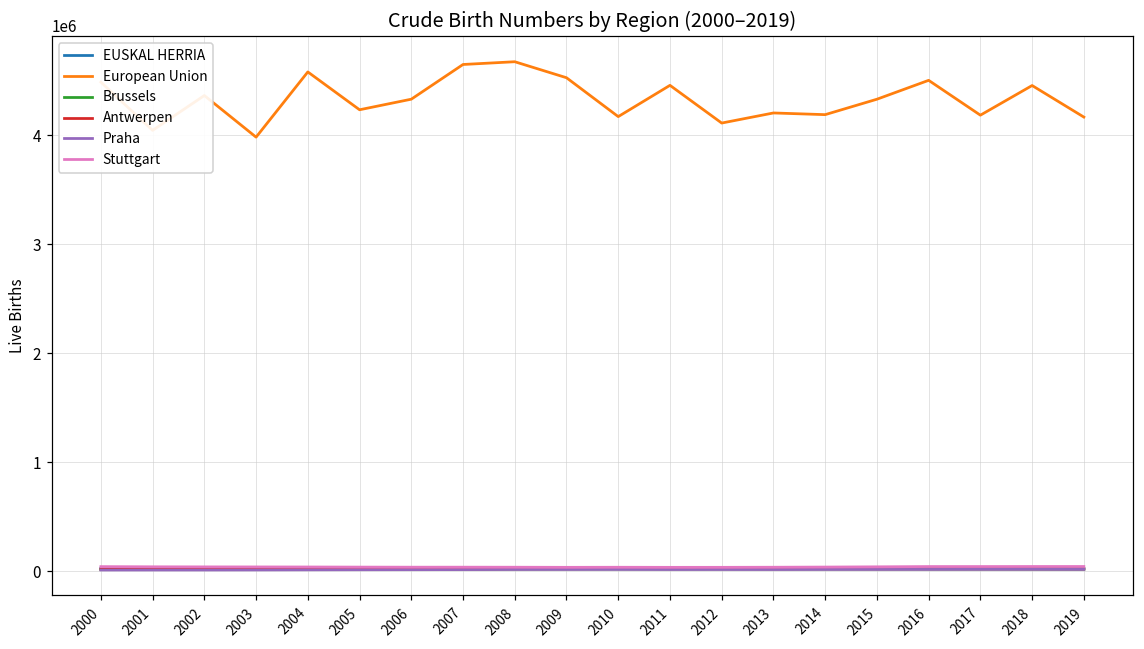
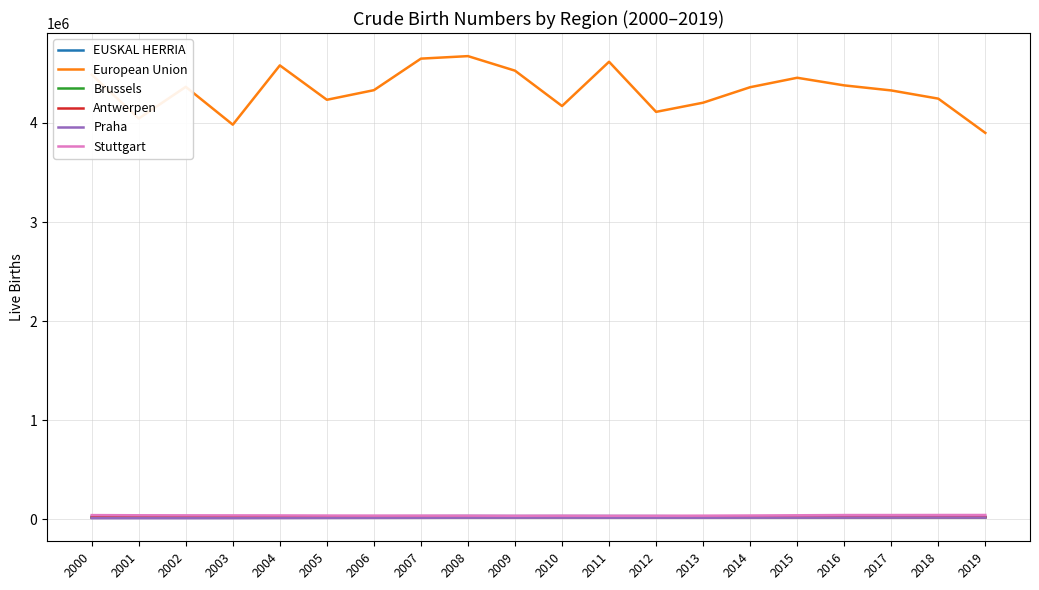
  {
    "European Union": {
      "2003": 4000000,
      "2004": 4600000,
      "2005": 4200000,
      "2006": 4300000,
      "2007": 4600000,
      "2008": 4700000,
      "2009": 4500000,
      "2010": 4200000,
-     "2011": 4500000,
+     "2011": 4600000,
      "2012": 4100000,
      "2013": 4200000,
-     "2014": 4200000,
-     "2015": 4300000,
-     "2016": 4500000,
-     "2017": 4200000,
-     "2018": 4500000,
-     "2019": 4200000
+     "2014": 4400000,
+     "2015": 4500000,
+     "2016": 4400000,
+     "2017": 4300000,
+     "2018": 4200000,
+     "2019": 3900000
    }
  }
